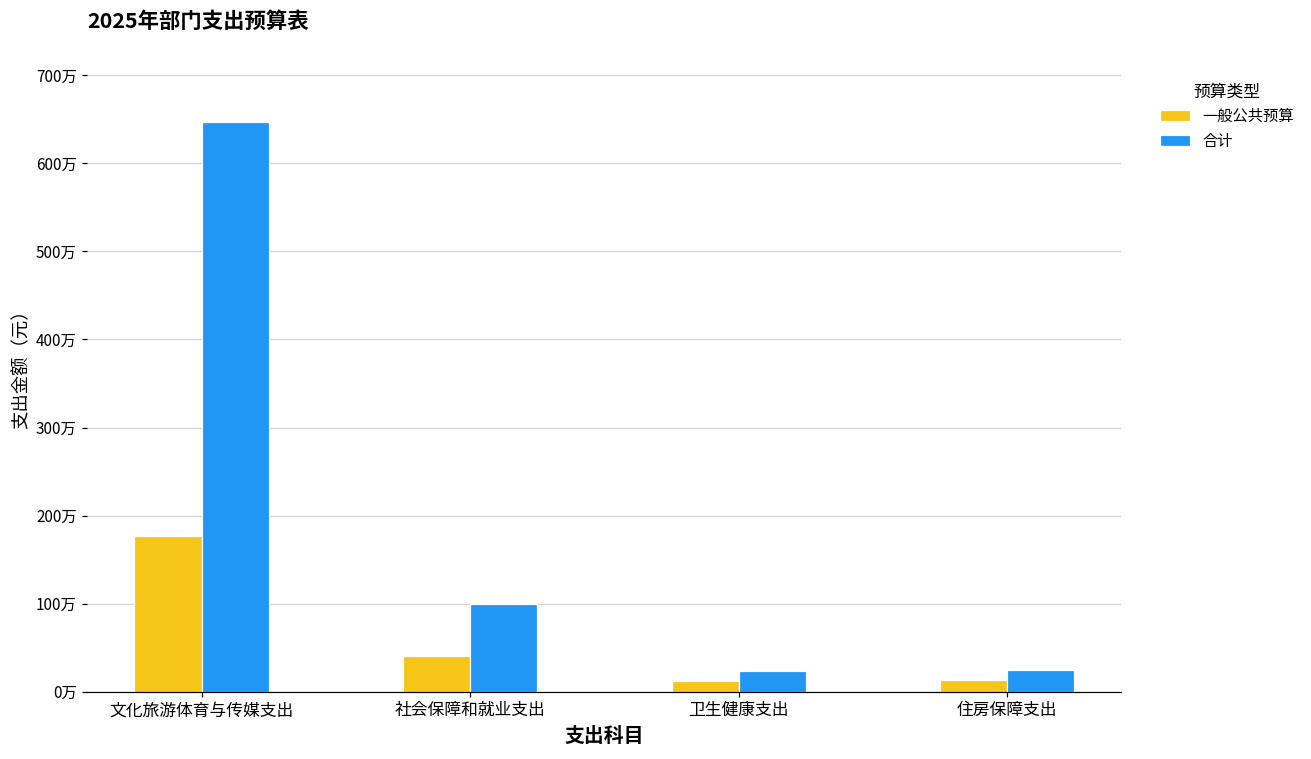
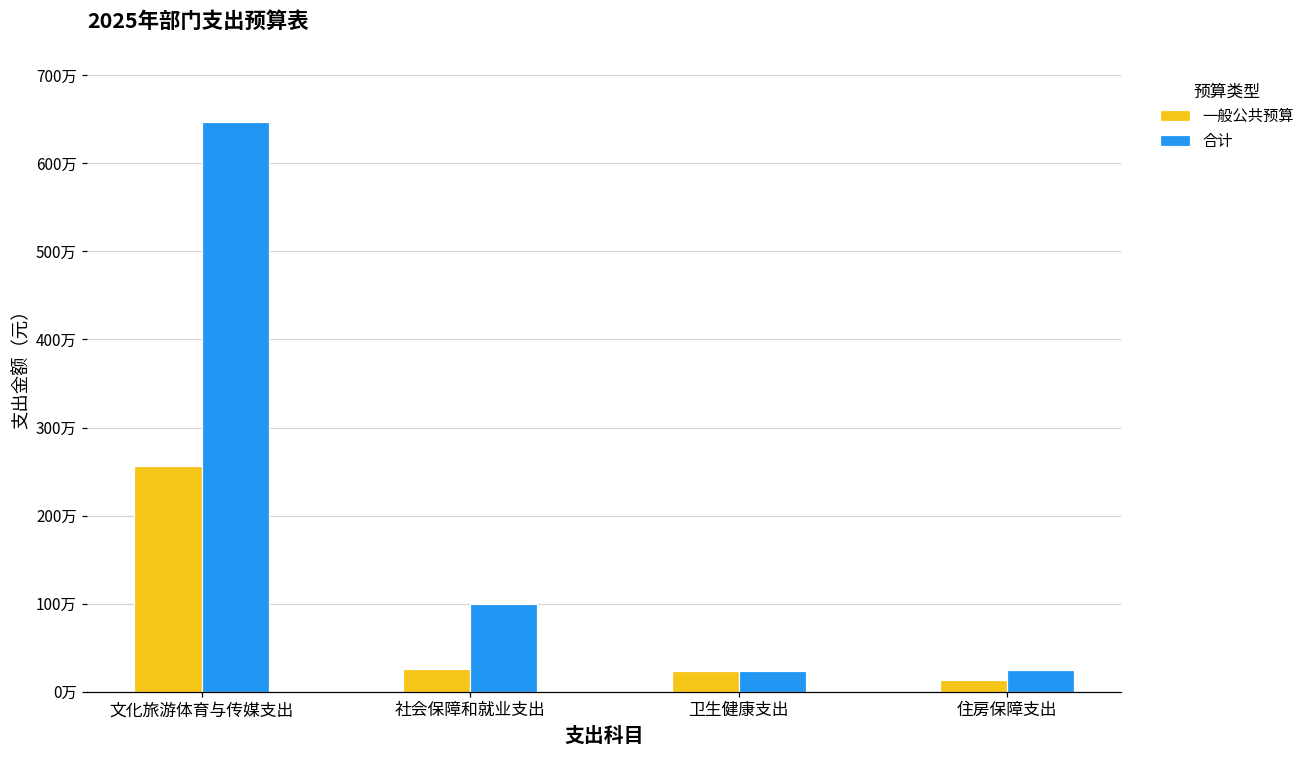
  {
    "一般公共预算": {
-     "文化旅游体育与传媒支出": "180万",
-     "社会保障和就业支出": "40万",
-     "卫生健康支出": "10万",
+     "文化旅游体育与传媒支出": "260万",
+     "社会保障和就业支出": "30万",
+     "卫生健康支出": "20万",
      "住房保障支出": "10万"
    },
    "合计": {
      "文化旅游体育与传媒支出": "650万",
      "社会保障和就业支出": "100万",
      "卫生健康支出": "20万",
      "住房保障支出": "20万"
    }
  }
